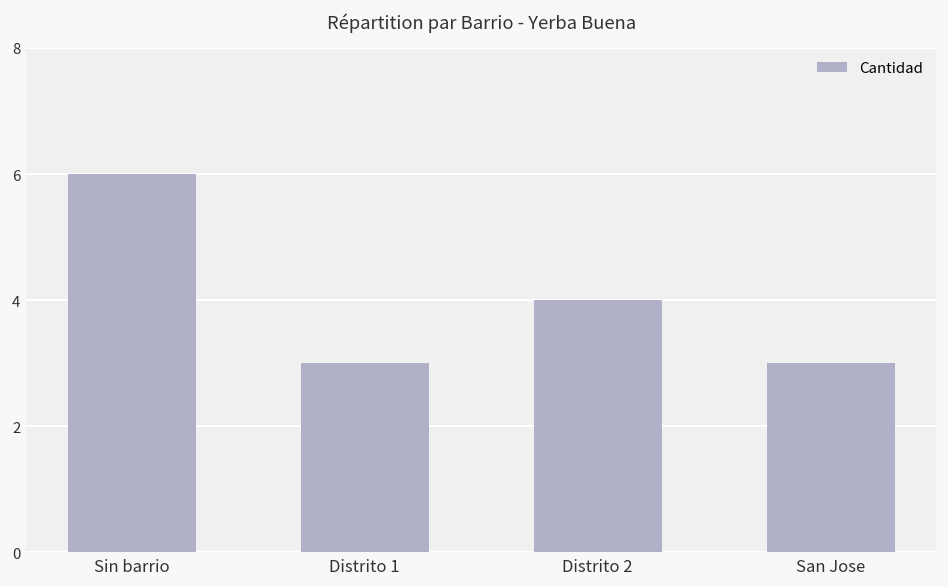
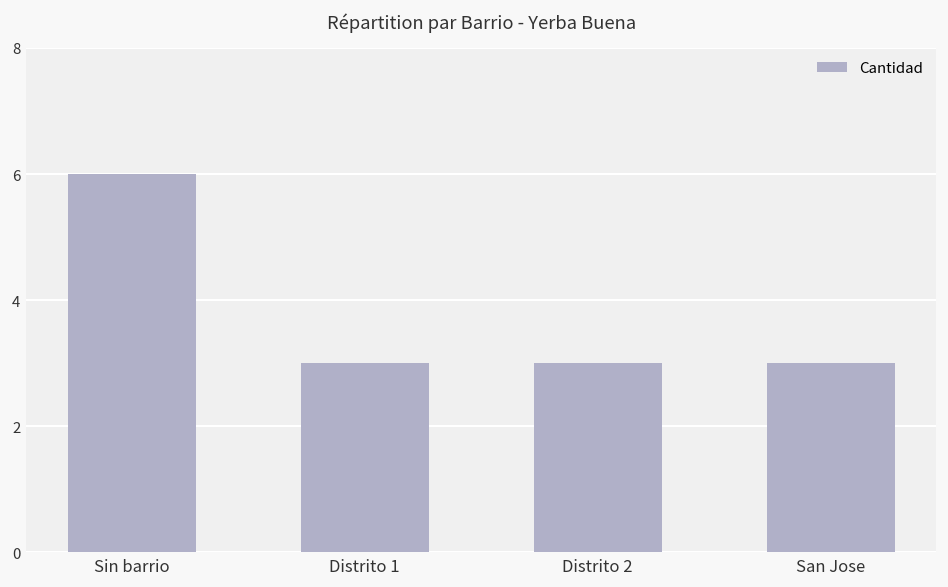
  {
    "Sin barrio": 6,
    "Distrito 1": 3,
-   "Distrito 2": 4,
+   "Distrito 2": 3,
    "San Jose": 3
  }
